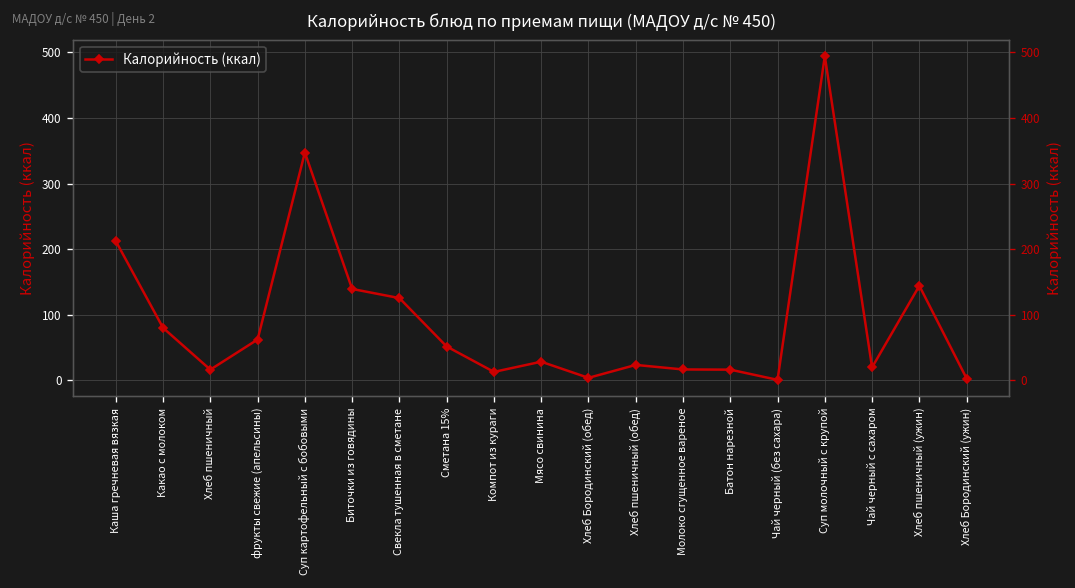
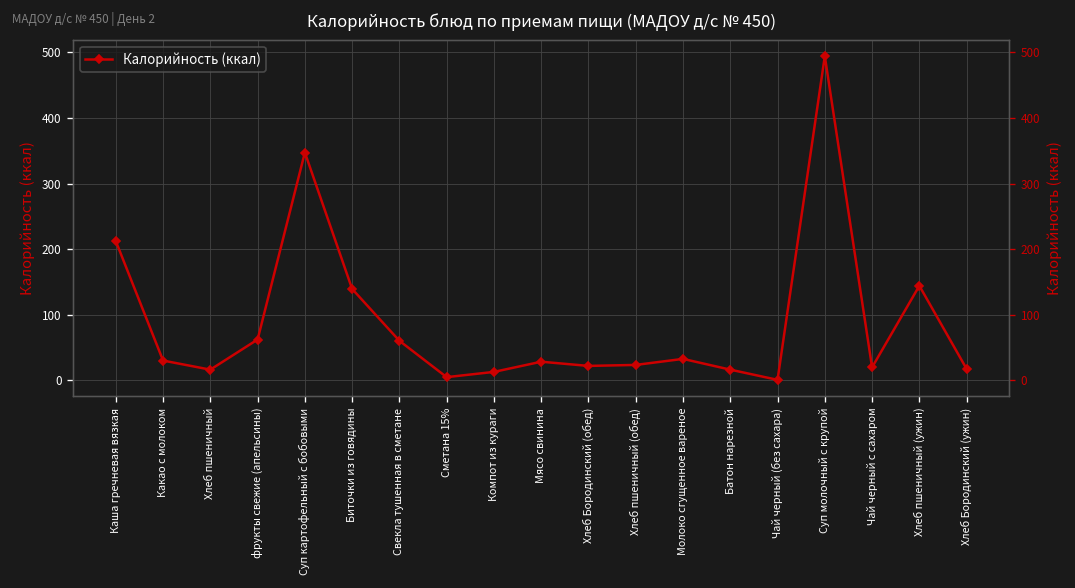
  {
    "Каша гречневая вязкая": 210,
-   "Какао с молоком": 80,
+   "Какао с молоком": 30,
    "Хлеб пшеничный": 20,
    "фрукты свежие (апельсины)": 60,
    "Суп картофельный с бобовыми": 350,
    "Биточки из говядины": 140,
-   "Свекла тушенная в сметане": 130,
-   "Сметана 15%": 50,
+   "Свекла тушенная в сметане": 60,
+   "Сметана 15%": 0,
    "Компот из кураги": 10,
    "Мясо свинина": 30,
-   "Хлеб Бородинский (обед)": 0,
+   "Хлеб Бородинский (обед)": 20,
    "Хлеб пшеничный (обед)": 20,
-   "Молоко сгущенное вареное": 20,
+   "Молоко сгущенное вареное": 30,
    "Батон нарезной": 20,
    "Чай черный (без сахара)": 0,
    "Суп молочный с крупой": 490,
    "Чай черный с сахаром": 20,
    "Хлеб пшеничный (ужин)": 140,
-   "Хлеб Бородинский (ужин)": 0
+   "Хлеб Бородинский (ужин)": 20
  }
